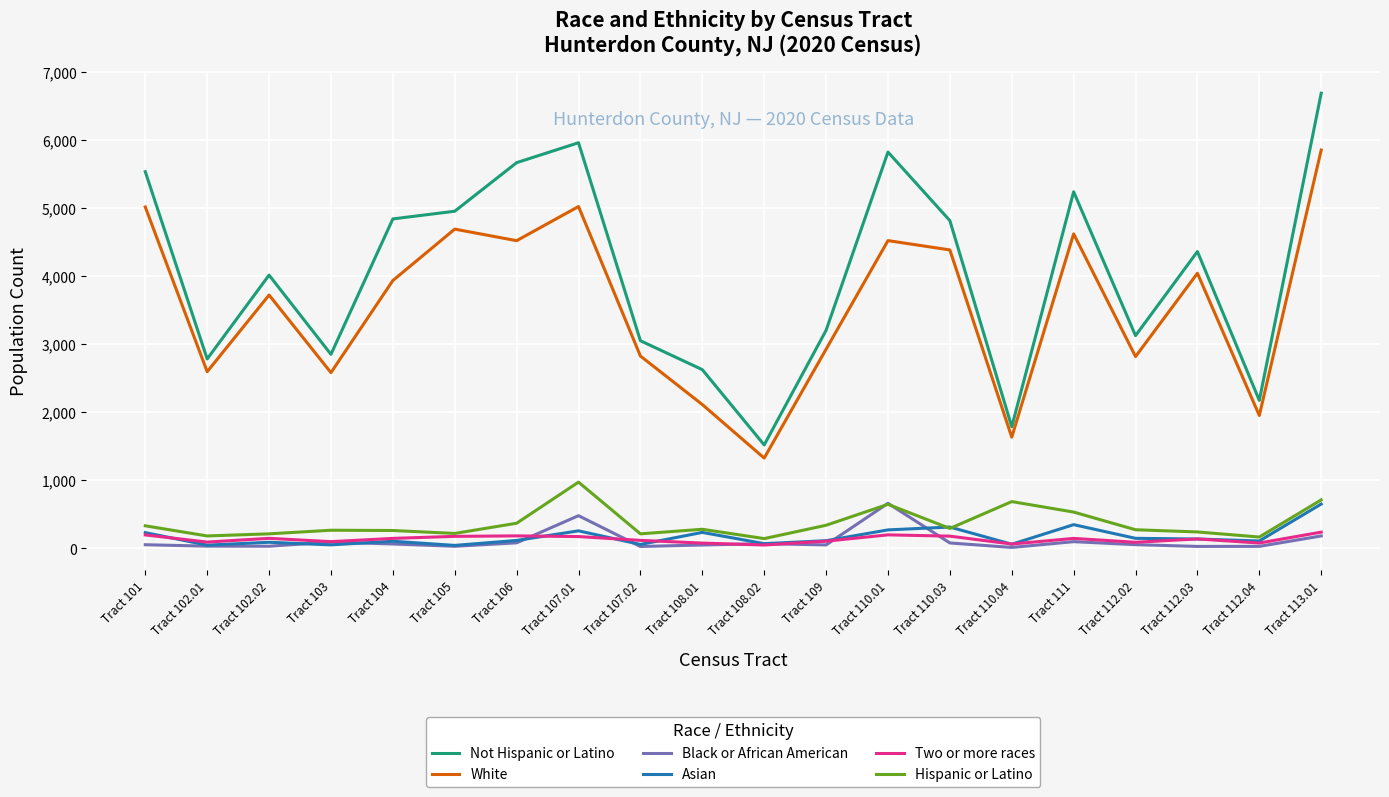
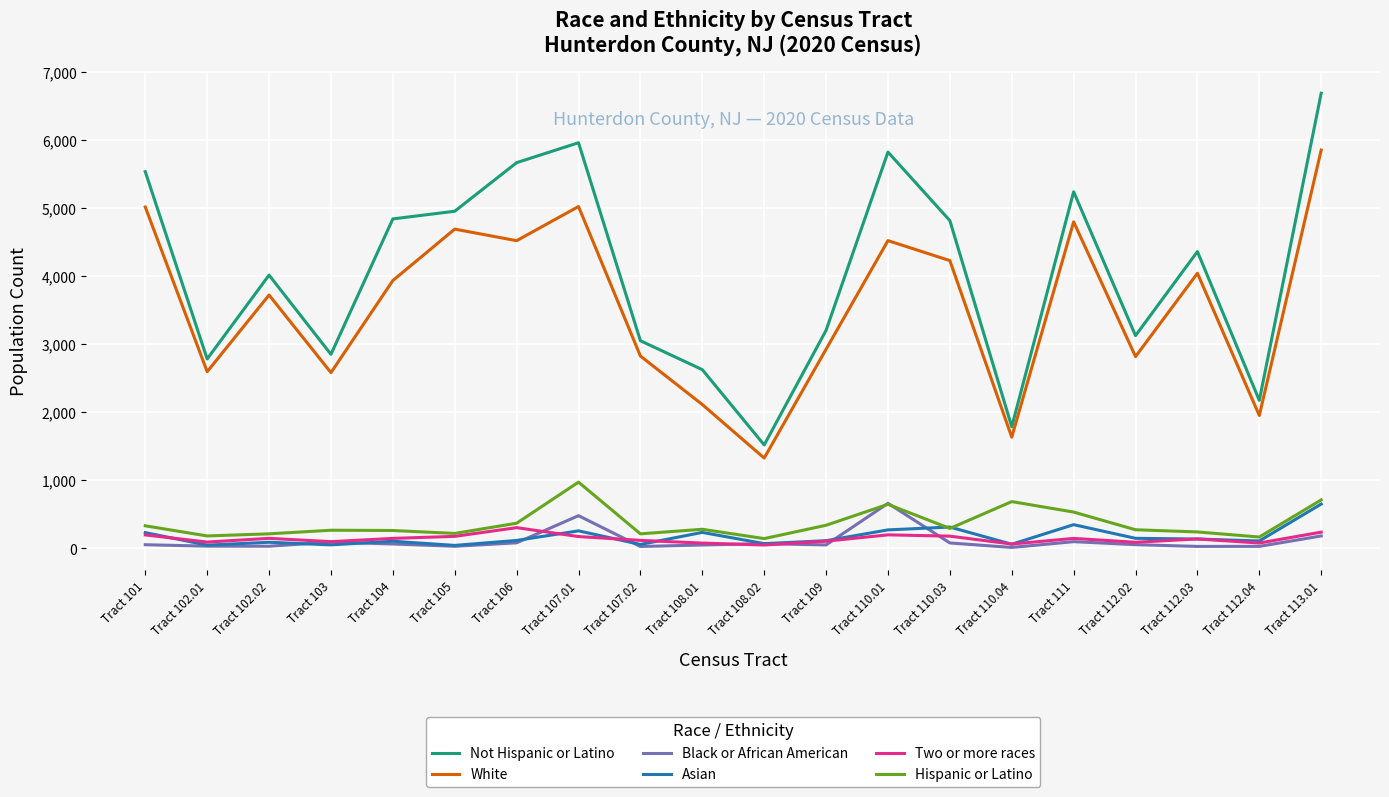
  {
    "Not Hispanic or Latino": {
      "Tract 101": "5,500",
      "Tract 102.01": "2,800",
      "Tract 102.02": "4,000",
      "Tract 103": "2,900",
      "Tract 104": "4,800",
      "Tract 105": "5,000",
      "Tract 106": "5,700",
      "Tract 107.02": "3,100",
      "Tract 108.01": "2,600",
      "Tract 108.02": "1,500",
      "Tract 109": "3,200",
      "Tract 110.01": "5,800",
      "Tract 110.03": "4,800",
      "Tract 110.04": "1,800",
      "Tract 111": "5,200",
      "Tract 112.02": "3,100",
      "Tract 112.03": "4,400",
      "Tract 112.04": "2,200",
      "Tract 113.01": "6,700"
    },
    "White": {
      "Tract 101": "5,000",
      "Tract 102.01": "2,600",
      "Tract 102.02": "3,700",
      "Tract 103": "2,600",
      "Tract 104": "3,900",
      "Tract 105": "4,700",
      "Tract 106": "4,500",
      "Tract 107.01": "5,000",
      "Tract 107.02": "2,800",
      "Tract 108.01": "2,100",
      "Tract 108.02": "1,300",
      "Tract 109": "2,900",
      "Tract 110.01": "4,500",
-     "Tract 110.03": "4,400",
+     "Tract 110.03": "4,200",
      "Tract 110.04": "1,600",
-     "Tract 111": "4,600",
+     "Tract 111": "4,800",
      "Tract 112.02": "2,800",
      "Tract 112.03": "4,000",
      "Tract 112.04": "2,000",
      "Tract 113.01": "5,900"
    },
    "Black or African American": {
      "Tract 101": "100",
      "Tract 102.02": "0",
      "Tract 104": "100",
      "Tract 107.01": "500",
      "Tract 109": "100",
      "Tract 110.03": "100",
      "Tract 110.04": "0",
      "Tract 111": "100",
      "Tract 112.03": "0",
      "Tract 112.04": "0",
      "Tract 113.01": "200"
    },
    "Asian": {
      "Tract 102.02": "100",
      "Tract 103": "100",
      "Tract 104": "100",
      "Tract 107.01": "300",
      "Tract 108.01": "200",
      "Tract 110.01": "300",
      "Tract 111": "300",
      "Tract 112.02": "100",
      "Tract 113.01": "700"
    },
    "Two or more races": {
      "Tract 102.01": "100",
      "Tract 102.02": "100",
      "Tract 104": "100",
      "Tract 105": "200",
-     "Tract 106": "200",
+     "Tract 106": "300",
      "Tract 107.01": "200",
      "Tract 107.02": "100",
      "Tract 110.01": "200",
      "Tract 110.03": "200",
      "Tract 111": "100",
      "Tract 113.01": "200"
    },
    "Hispanic or Latino": {
      "Tract 101": "300",
      "Tract 102.01": "200",
      "Tract 102.02": "200",
      "Tract 103": "300",
      "Tract 104": "300",
      "Tract 105": "200",
      "Tract 106": "400",
      "Tract 107.01": "1,000",
      "Tract 107.02": "200",
      "Tract 108.01": "300",
      "Tract 108.02": "100",
      "Tract 109": "300",
      "Tract 110.04": "700",
      "Tract 111": "500",
      "Tract 112.02": "300",
      "Tract 112.03": "200",
      "Tract 112.04": "200",
      "Tract 113.01": "700"
    }
  }
